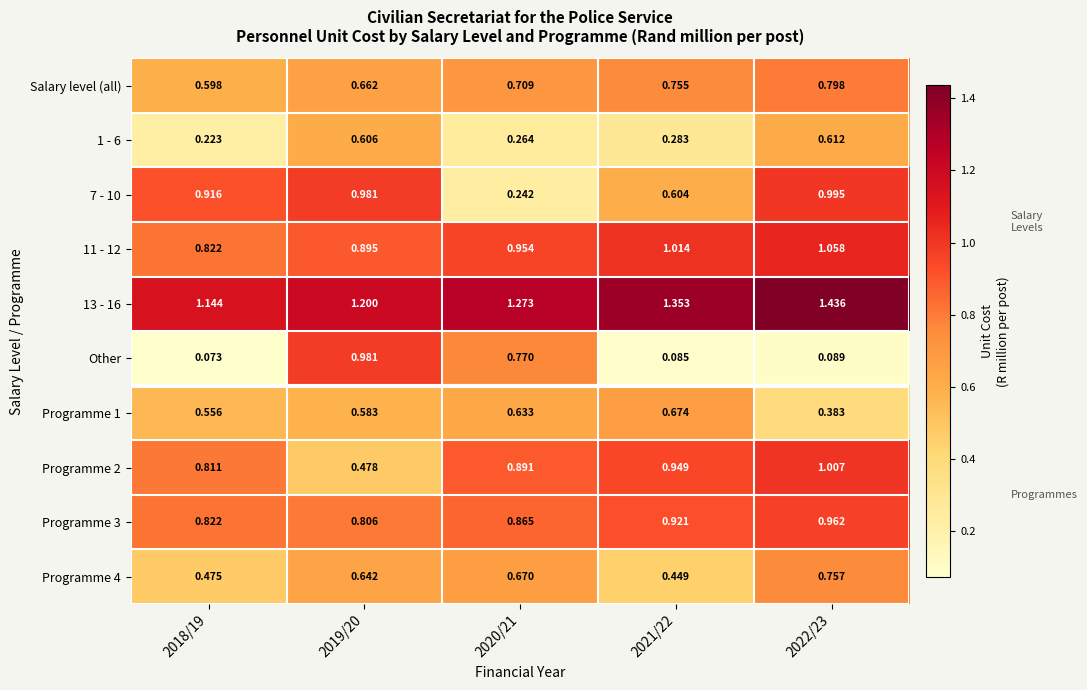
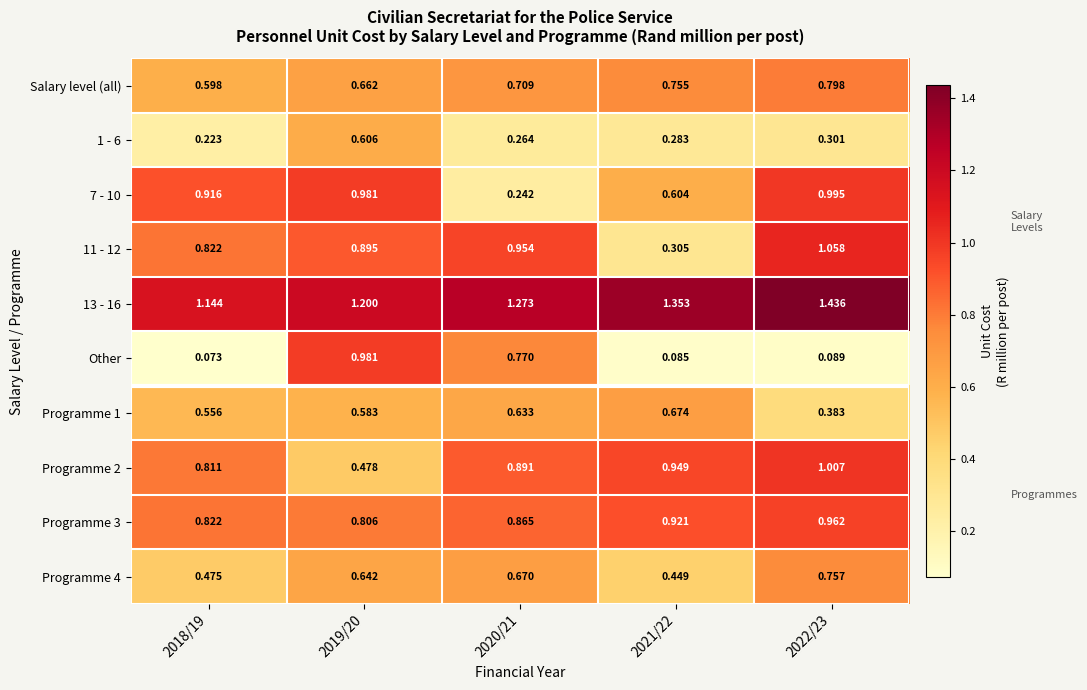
  {
    "Salary level (all)": {
      "2018/19": 0.598,
      "2019/20": 0.662,
      "2020/21": 0.709,
      "2021/22": 0.755,
      "2022/23": 0.798
    },
    "1 - 6": {
      "2018/19": 0.223,
      "2019/20": 0.606,
      "2020/21": 0.264,
      "2021/22": 0.283,
-     "2022/23": 0.612
+     "2022/23": 0.301
    },
    "7 - 10": {
      "2018/19": 0.916,
      "2019/20": 0.981,
      "2020/21": 0.242,
      "2021/22": 0.604,
      "2022/23": 0.995
    },
    "11 - 12": {
      "2018/19": 0.822,
      "2019/20": 0.895,
      "2020/21": 0.954,
-     "2021/22": 1.014,
+     "2021/22": 0.305,
      "2022/23": 1.058
    },
    "13 - 16": {
      "2018/19": 1.144,
      "2019/20": 1.200,
      "2020/21": 1.273,
      "2021/22": 1.353,
      "2022/23": 1.436
    },
    "Other": {
      "2018/19": 0.073,
      "2019/20": 0.981,
      "2020/21": 0.770,
      "2021/22": 0.085,
      "2022/23": 0.089
    },
    "Programme 1": {
      "2018/19": 0.556,
      "2019/20": 0.583,
      "2020/21": 0.633,
      "2021/22": 0.674,
      "2022/23": 0.383
    },
    "Programme 2": {
      "2018/19": 0.811,
      "2019/20": 0.478,
      "2020/21": 0.891,
      "2021/22": 0.949,
      "2022/23": 1.007
    },
    "Programme 3": {
      "2018/19": 0.822,
      "2019/20": 0.806,
      "2020/21": 0.865,
      "2021/22": 0.921,
      "2022/23": 0.962
    },
    "Programme 4": {
      "2018/19": 0.475,
      "2019/20": 0.642,
      "2020/21": 0.670,
      "2021/22": 0.449,
      "2022/23": 0.757
    }
  }
